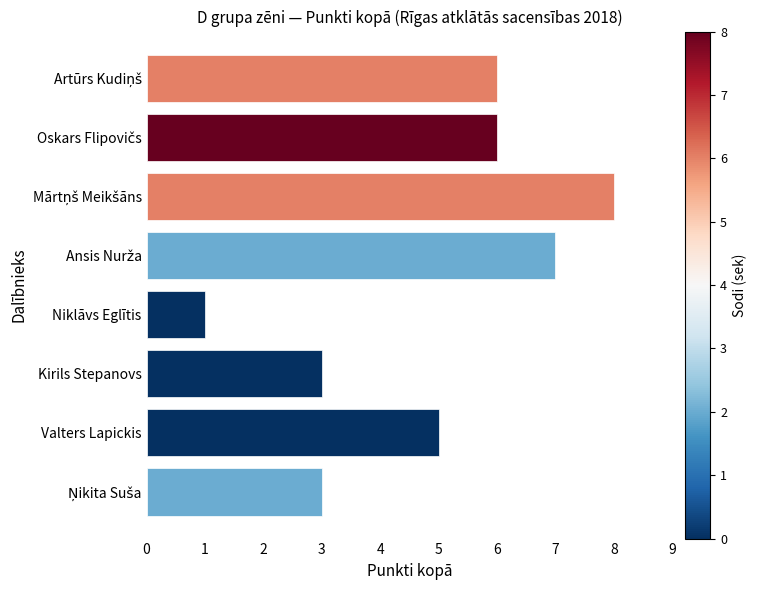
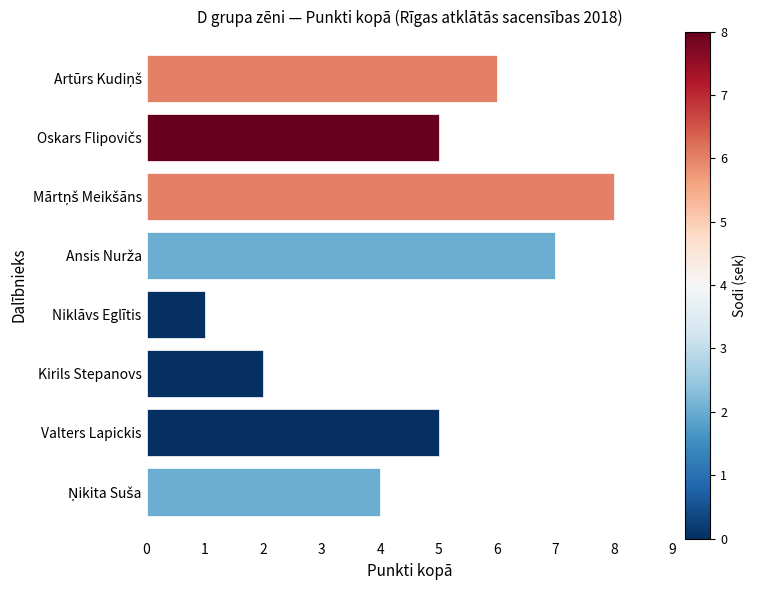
  {
    "Artūrs Kudiņš": 6,
-   "Oskars Flipovičs": 6,
+   "Oskars Flipovičs": 5,
    "Mārtņš Meikšāns": 8,
    "Ansis Nurža": 7,
    "Niklāvs Eglītis": 1,
-   "Kirils Stepanovs": 3,
+   "Kirils Stepanovs": 2,
    "Valters Lapickis": 5,
-   "Ņikita Suša": 3
+   "Ņikita Suša": 4
  }
